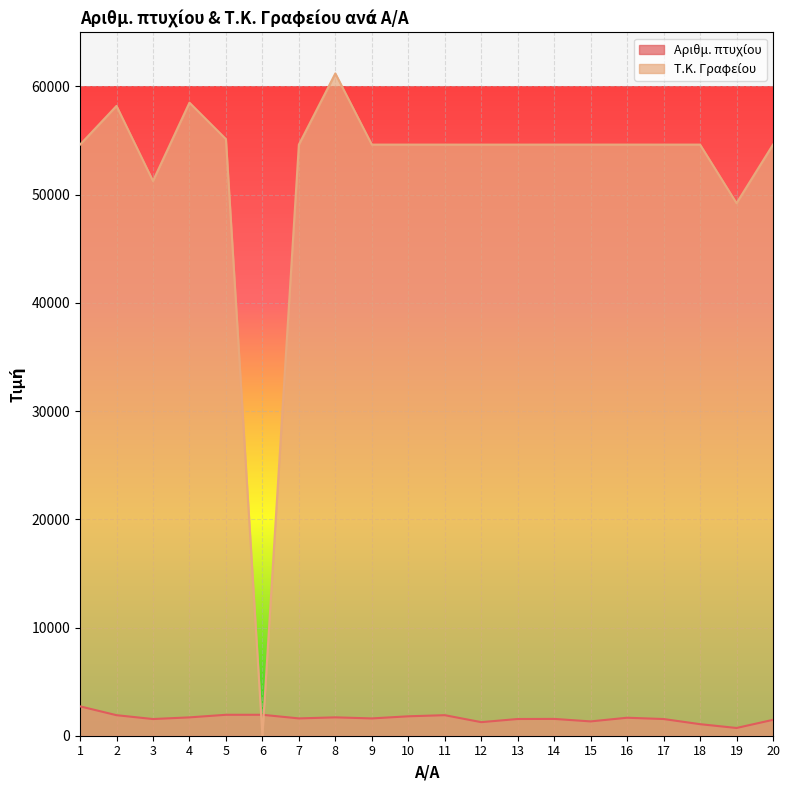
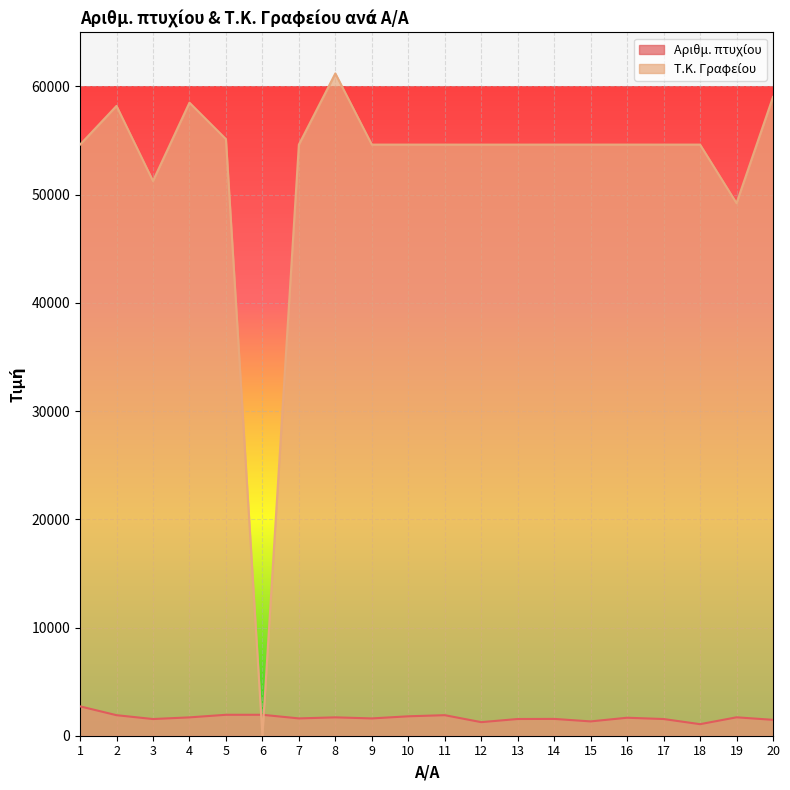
  {
    "Αριθμ. πτυχίου": {
      "1": 2700,
      "2": 1900,
      "3": 1500,
      "4": 1700,
      "5": 1900,
      "6": 1900,
      "7": 1600,
      "8": 1700,
      "9": 1600,
      "10": 1800,
      "11": 1900,
      "12": 1300,
      "13": 1500,
      "14": 1600,
      "15": 1300,
      "16": 1700,
      "17": 1500,
      "18": 1100,
-     "19": 700,
+     "19": 1700,
      "20": 1500
    },
    "Τ.Κ. Γραφείου": {
      "1": 54600,
      "2": 58200,
      "3": 51300,
      "4": 58500,
      "5": 55100,
      "6": 0,
      "7": 54600,
      "8": 61200,
      "9": 54600,
      "10": 54600,
      "11": 54600,
      "12": 54600,
      "13": 54600,
      "14": 54600,
      "15": 54600,
      "16": 54600,
      "17": 54600,
      "18": 54600,
      "19": 49200,
-     "20": 54600
+     "20": 59000
    }
  }
